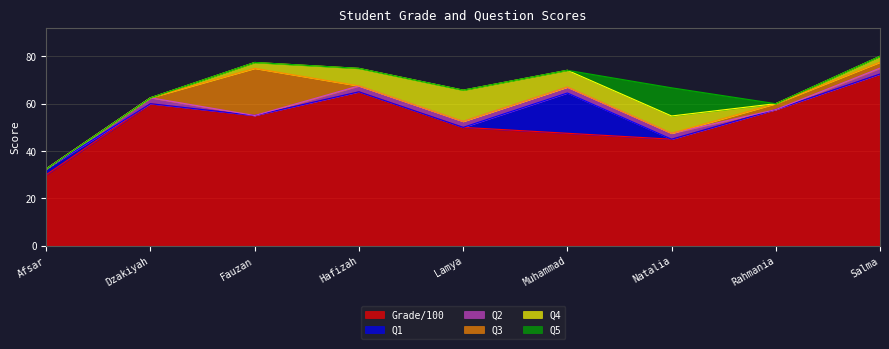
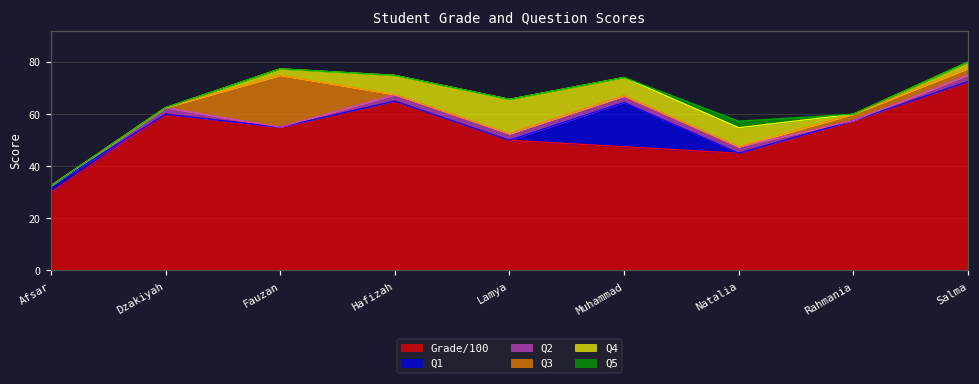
  {
    "Grade/100": {
      "Afsar": 30,
      "Muhammad": 48
    },
    "Q1": {
      "Muhammad": 17
    },
    "Q2": {
      "Salma": 3
    },
    "Q3": {
      "Fauzan": 20,
      "Salma": 3
    },
    "Q4": {
      "Natalia": 7
    },
    "Q5": {
-     "Natalia": 12
+     "Natalia": 3
    }
  }
